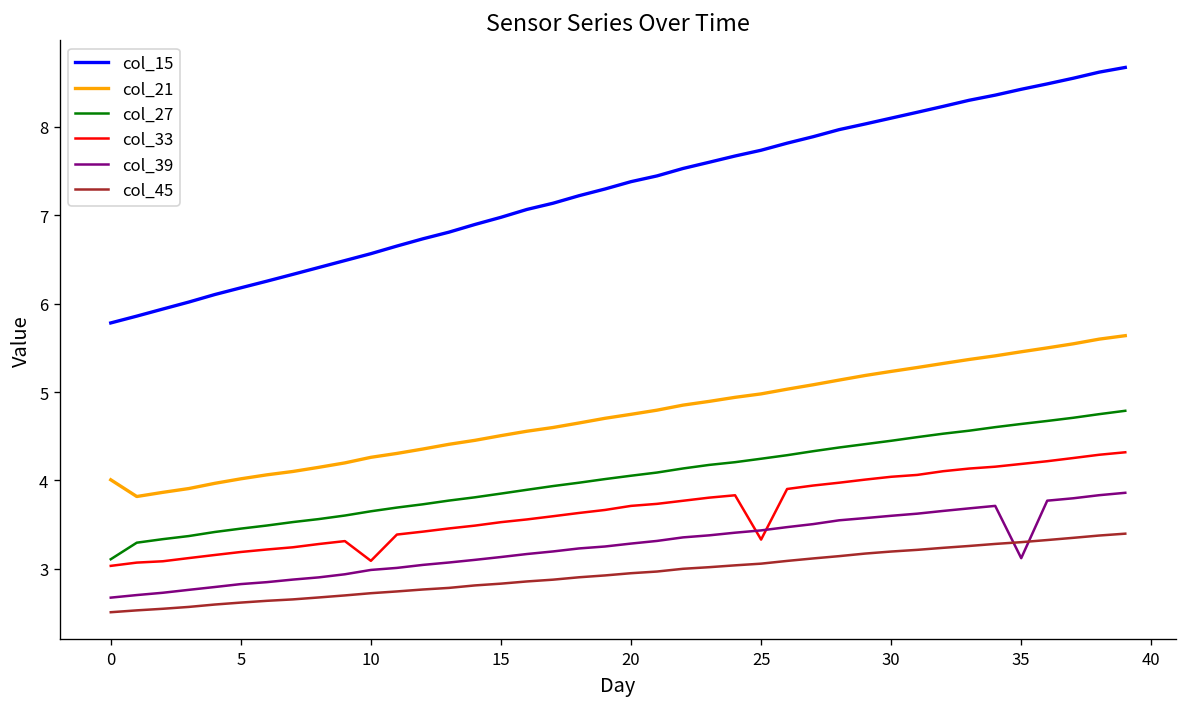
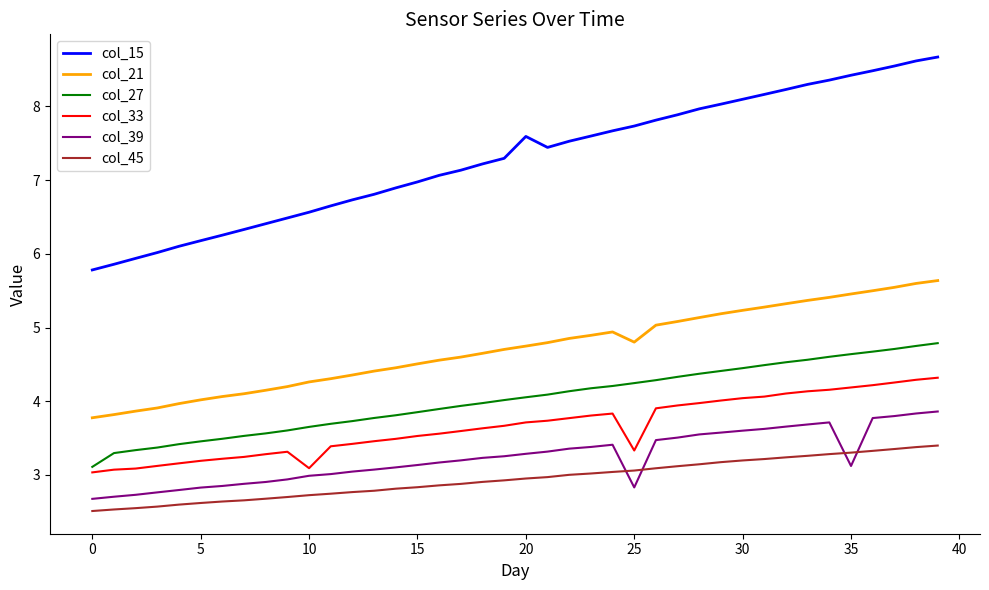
  {
    "col_15": {
      "0": 5.8,
      "5": 6.2,
      "10": 6.6,
      "15": 7.0,
-     "20": 7.4,
+     "20": 7.6,
      "25": 7.7,
      "30": 8.1,
      "35": 8.4
    },
    "col_21": {
-     "0": 4.0,
+     "0": 3.8,
      "5": 4.0,
      "10": 4.3,
      "15": 4.5,
      "20": 4.7,
-     "25": 5.0,
+     "25": 4.8,
      "30": 5.2,
      "35": 5.5
    },
    "col_27": {
      "0": 3.1,
      "5": 3.5,
      "10": 3.7,
      "15": 3.9,
      "20": 4.1,
      "25": 4.2,
      "30": 4.4,
      "35": 4.6
    },
    "col_33": {
      "0": 3.0,
      "5": 3.2,
      "10": 3.1,
      "15": 3.5,
      "20": 3.7,
      "25": 3.3,
      "30": 4.0,
      "35": 4.2
    },
    "col_39": {
      "0": 2.7,
      "5": 2.8,
      "10": 3.0,
      "15": 3.1,
      "20": 3.3,
-     "25": 3.4,
+     "25": 2.8,
      "30": 3.6,
      "35": 3.1
    },
    "col_45": {
      "0": 2.5,
      "5": 2.6,
      "10": 2.7,
      "15": 2.8,
      "20": 3.0,
      "25": 3.1,
      "30": 3.2,
      "35": 3.3
    }
  }
